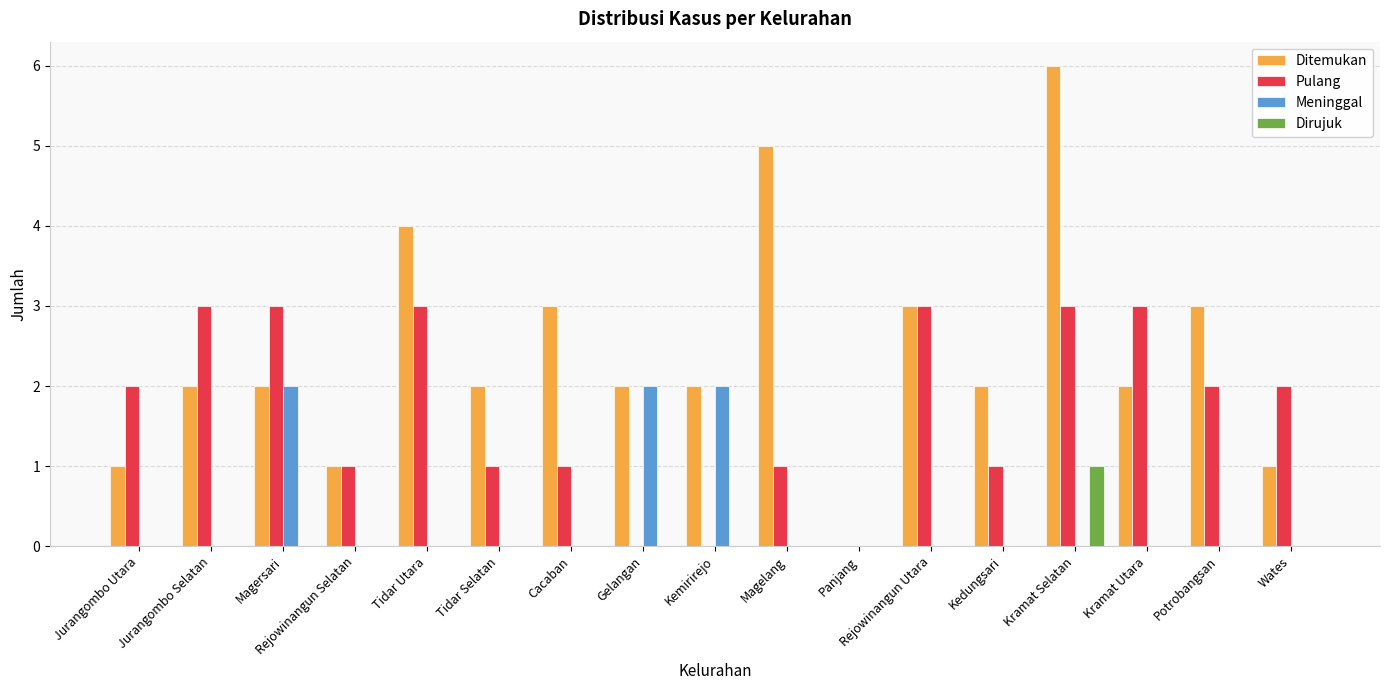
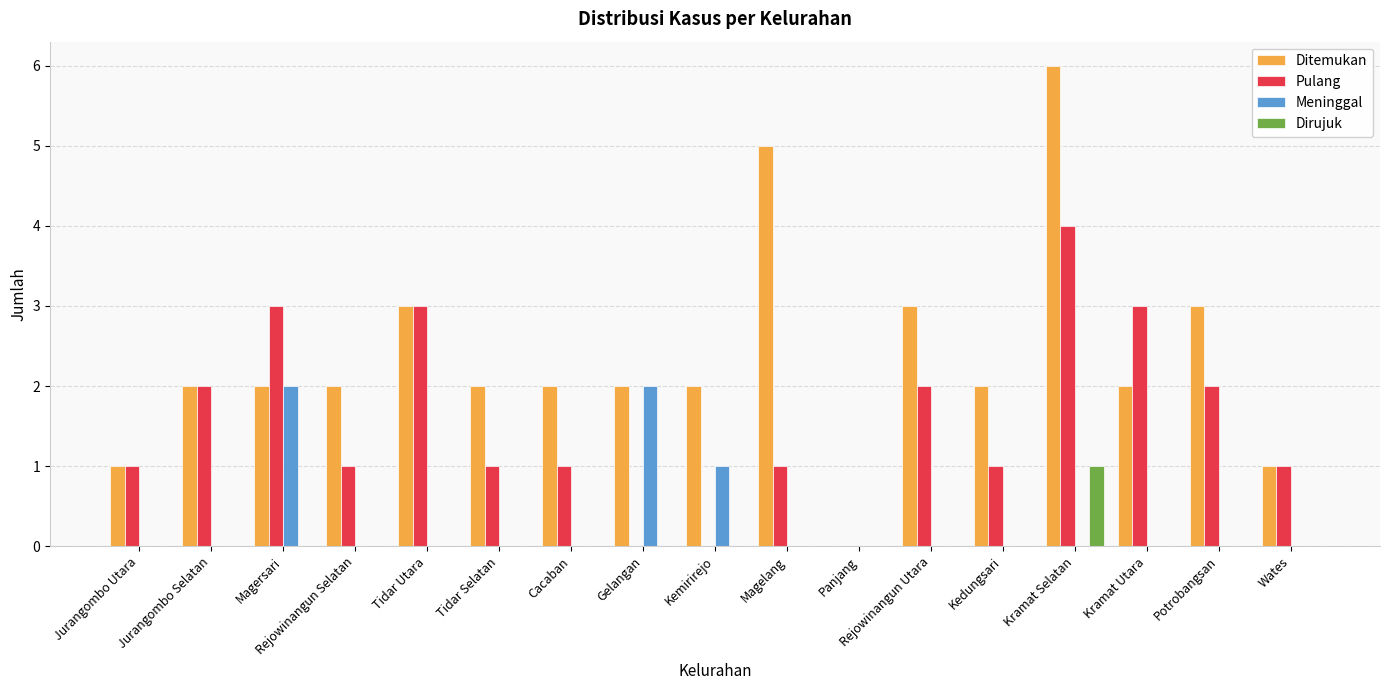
  {
    "Ditemukan": {
      "Jurangombo Utara": 1,
      "Jurangombo Selatan": 2,
      "Magersari": 2,
-     "Rejowinangun Selatan": 1,
-     "Tidar Utara": 4,
+     "Rejowinangun Selatan": 2,
+     "Tidar Utara": 3,
      "Tidar Selatan": 2,
-     "Cacaban": 3,
+     "Cacaban": 2,
      "Gelangan": 2,
      "Kemirirejo": 2,
      "Magelang": 5,
      "Panjang": 0,
      "Rejowinangun Utara": 3,
      "Kedungsari": 2,
      "Kramat Selatan": 6,
      "Kramat Utara": 2,
      "Potrobangsan": 3,
      "Wates": 1
    },
    "Pulang": {
-     "Jurangombo Utara": 2,
-     "Jurangombo Selatan": 3,
+     "Jurangombo Utara": 1,
+     "Jurangombo Selatan": 2,
      "Magersari": 3,
      "Rejowinangun Selatan": 1,
      "Tidar Utara": 3,
      "Tidar Selatan": 1,
      "Cacaban": 1,
      "Gelangan": 0,
      "Kemirirejo": 0,
      "Magelang": 1,
      "Panjang": 0,
-     "Rejowinangun Utara": 3,
+     "Rejowinangun Utara": 2,
      "Kedungsari": 1,
-     "Kramat Selatan": 3,
+     "Kramat Selatan": 4,
      "Kramat Utara": 3,
      "Potrobangsan": 2,
-     "Wates": 2
+     "Wates": 1
    },
    "Meninggal": {
      "Jurangombo Utara": 0,
      "Jurangombo Selatan": 0,
      "Magersari": 2,
      "Rejowinangun Selatan": 0,
      "Tidar Utara": 0,
      "Tidar Selatan": 0,
      "Cacaban": 0,
      "Gelangan": 2,
-     "Kemirirejo": 2,
+     "Kemirirejo": 1,
      "Magelang": 0,
      "Panjang": 0,
      "Rejowinangun Utara": 0,
      "Kedungsari": 0,
      "Kramat Selatan": 0,
      "Kramat Utara": 0,
      "Potrobangsan": 0,
      "Wates": 0
    },
    "Dirujuk": {
      "Jurangombo Utara": 0,
      "Jurangombo Selatan": 0,
      "Magersari": 0,
      "Rejowinangun Selatan": 0,
      "Tidar Utara": 0,
      "Tidar Selatan": 0,
      "Cacaban": 0,
      "Gelangan": 0,
      "Kemirirejo": 0,
      "Magelang": 0,
      "Panjang": 0,
      "Rejowinangun Utara": 0,
      "Kedungsari": 0,
      "Kramat Selatan": 1,
      "Kramat Utara": 0,
      "Potrobangsan": 0,
      "Wates": 0
    }
  }
